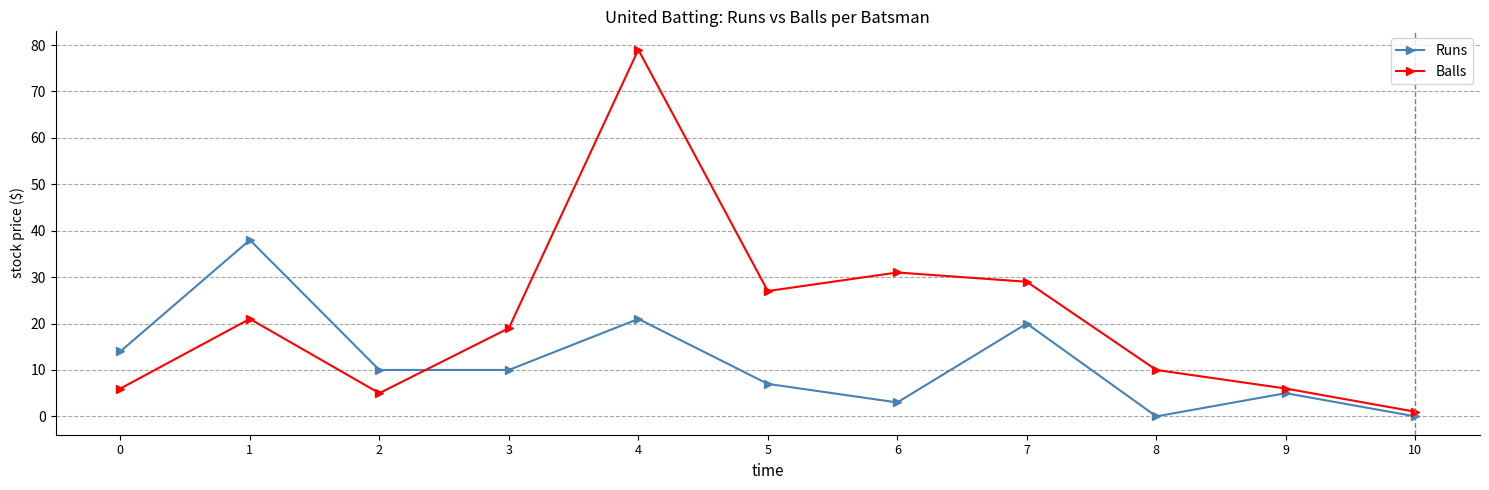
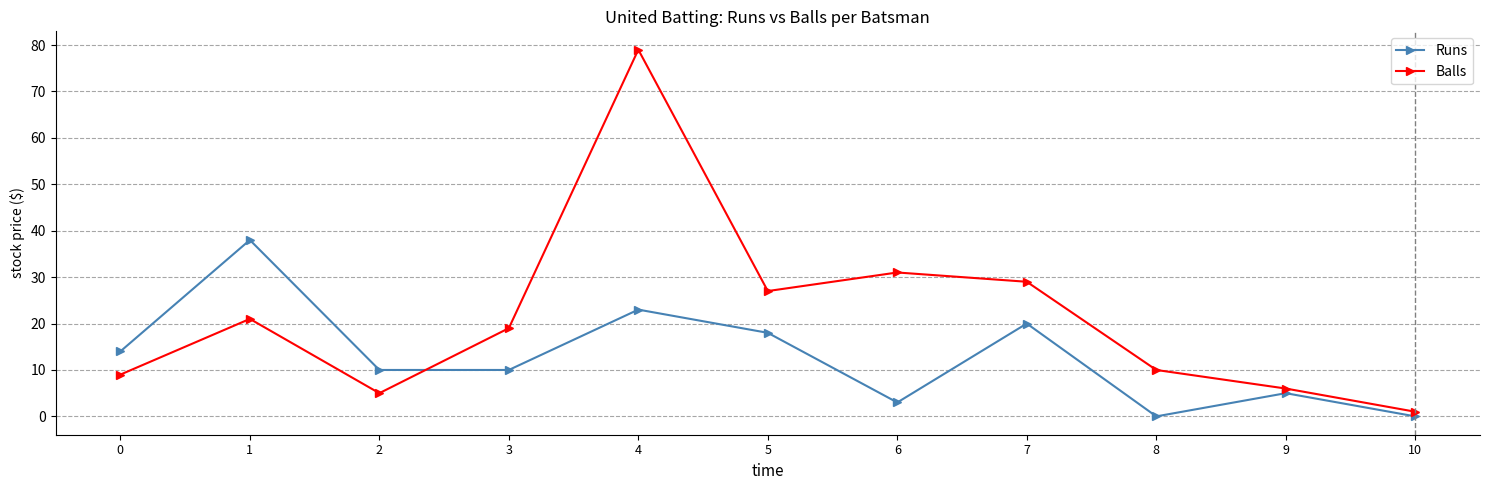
  {
    "Runs": {
      "0": 14,
      "1": 38,
      "2": 10,
      "3": 10,
-     "4": 21,
-     "5": 7,
+     "4": 23,
+     "5": 18,
      "6": 3,
      "7": 20,
      "8": 0,
      "9": 5,
      "10": 0
    },
    "Balls": {
-     "0": 6,
+     "0": 9,
      "1": 21,
      "2": 5,
      "3": 19,
      "4": 79,
      "5": 27,
      "6": 31,
      "7": 29,
      "8": 10,
      "9": 6,
      "10": 1
    }
  }
